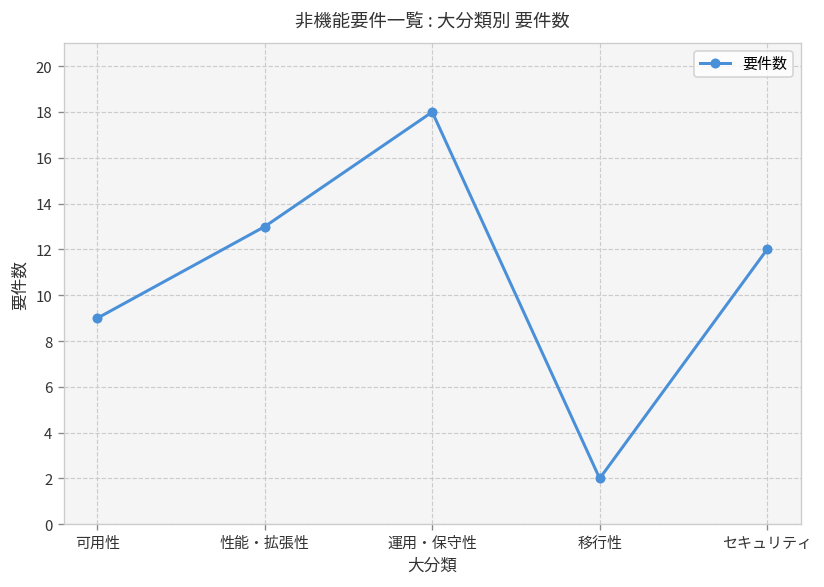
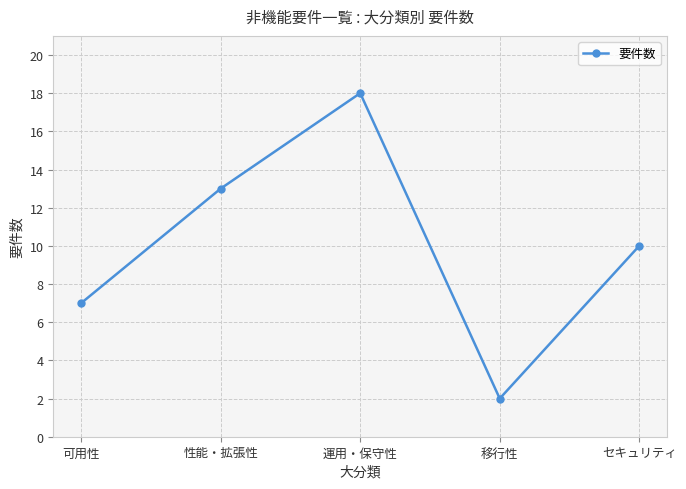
  {
-   "可用性": 9,
+   "可用性": 7,
    "性能・拡張性": 13,
    "運用・保守性": 18,
    "移行性": 2,
-   "セキュリティ": 12
+   "セキュリティ": 10
  }
